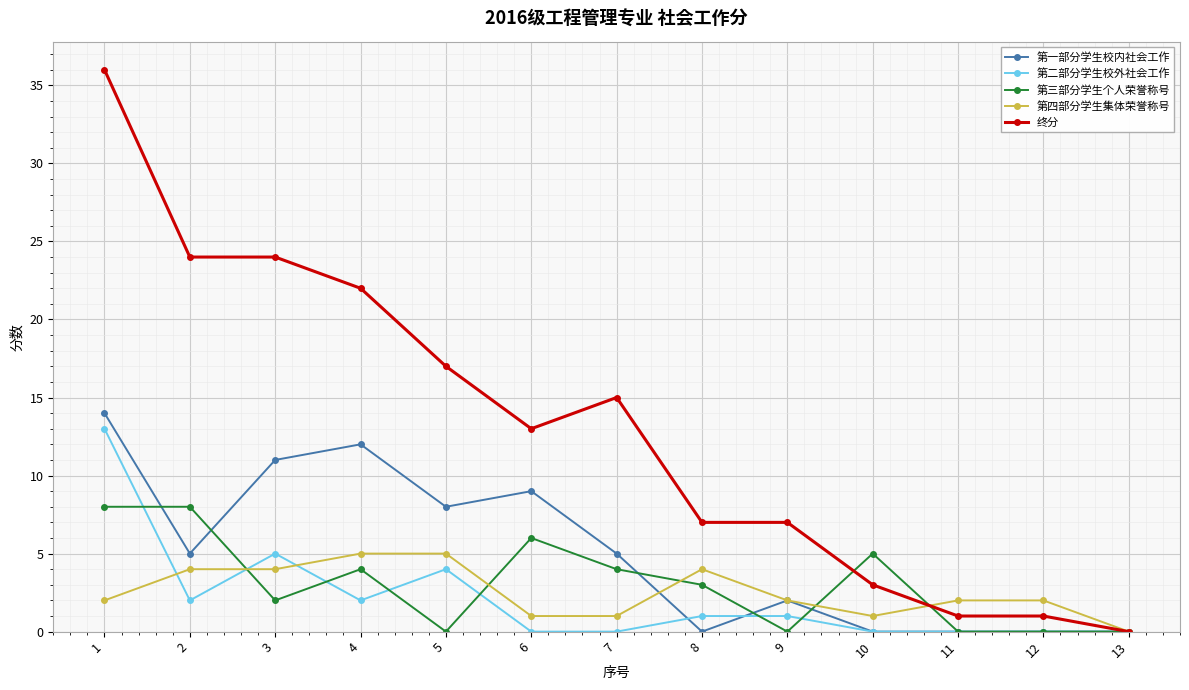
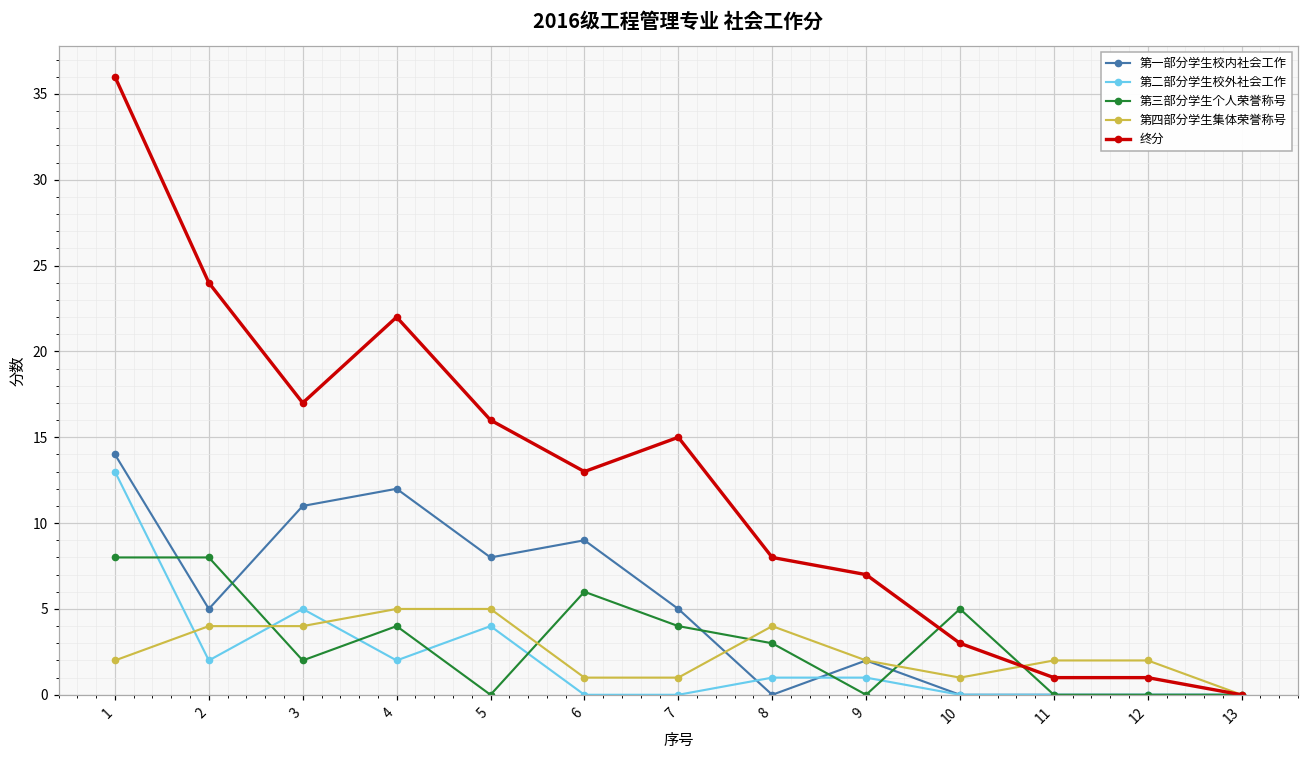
  {
    "第一部分学生校内社会工作": {
      "1": 14,
      "2": 5,
      "3": 11,
      "4": 12,
      "5": 8,
      "6": 9,
      "7": 5,
      "8": 0
    },
    "第二部分学生校外社会工作": {
      "1": 13,
      "2": 2,
      "3": 5,
      "4": 2,
      "5": 4,
      "6": 0,
      "7": 0,
      "8": 1,
      "9": 1
    },
    "第三部分学生个人荣誉称号": {
      "1": 8,
      "2": 8,
      "3": 2,
      "4": 4,
      "5": 0,
      "6": 6,
      "7": 4,
      "8": 3,
      "9": 0,
      "10": 5
    },
    "第四部分学生集体荣誉称号": {
      "1": 2,
      "2": 4,
      "3": 4,
      "4": 5,
      "5": 5,
      "6": 1,
      "7": 1,
      "8": 4,
      "10": 1,
      "11": 2,
      "12": 2
    },
    "终分": {
      "1": 36,
      "2": 24,
-     "3": 24,
+     "3": 17,
      "4": 22,
-     "5": 17,
+     "5": 16,
      "6": 13,
      "7": 15,
-     "8": 7,
+     "8": 8,
      "9": 7,
      "10": 3,
      "11": 1,
      "12": 1
    }
  }
